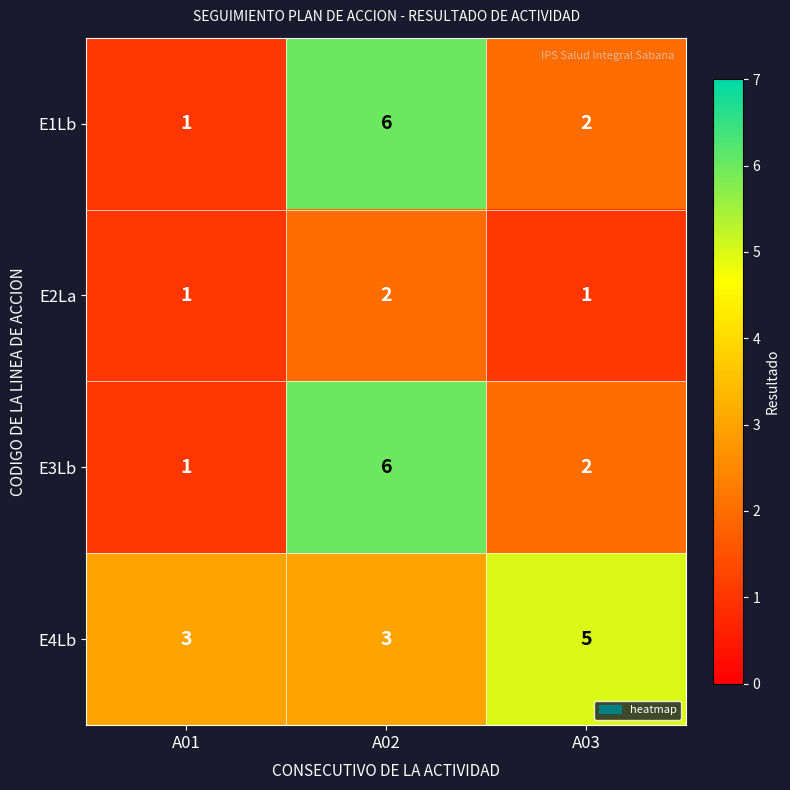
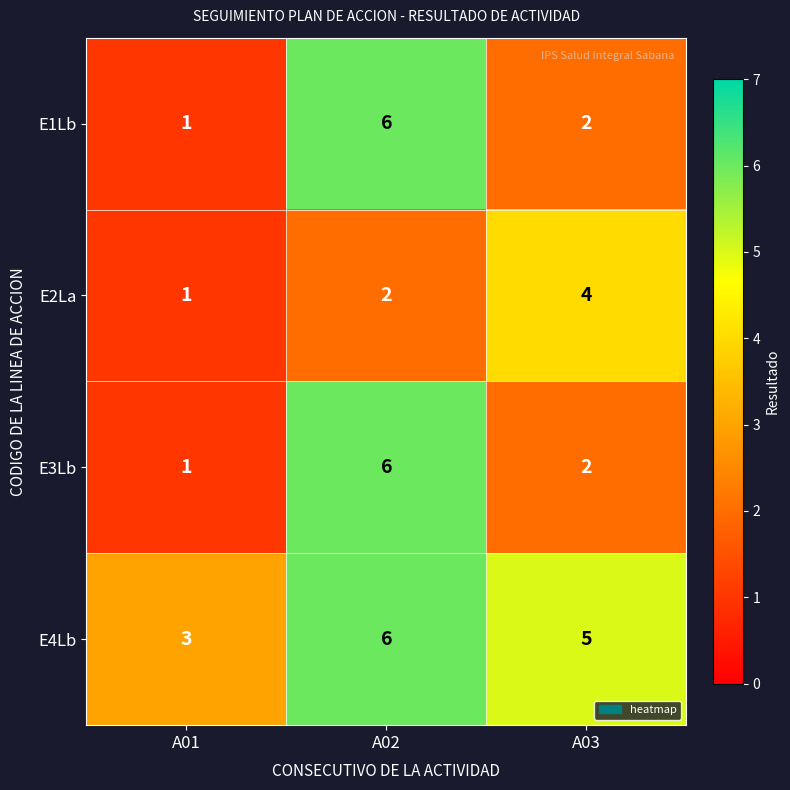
  {
    "E1Lb": {
      "A01": 1,
      "A02": 6
    },
    "E2La": {
      "A01": 1,
      "A02": 2,
-     "A03": 1
+     "A03": 4
    },
    "E3Lb": {
      "A01": 1,
      "A02": 6,
      "A03": 2
    },
    "E4Lb": {
      "A01": 3,
-     "A02": 3,
+     "A02": 6,
      "A03": 5
    }
  }
